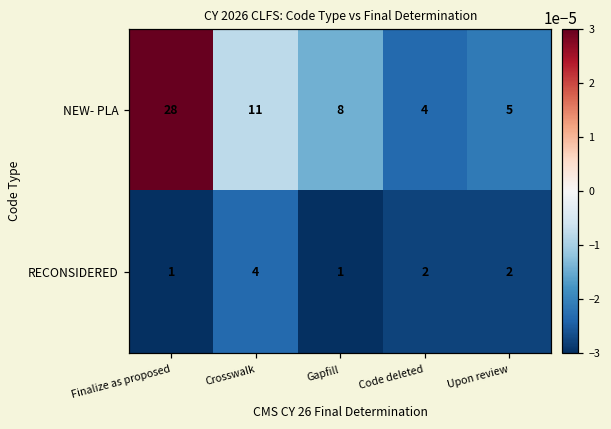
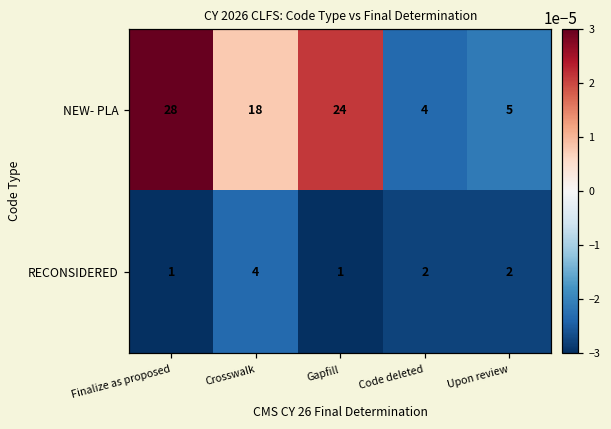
  {
    "NEW- PLA": {
      "Finalize as proposed": 28,
-     "Crosswalk": 11,
-     "Gapfill": 8,
+     "Crosswalk": 18,
+     "Gapfill": 24,
      "Code deleted": 4,
      "Upon review": 5
    },
    "RECONSIDERED": {
      "Finalize as proposed": 1,
      "Crosswalk": 4,
      "Gapfill": 1,
      "Code deleted": 2,
      "Upon review": 2
    }
  }
